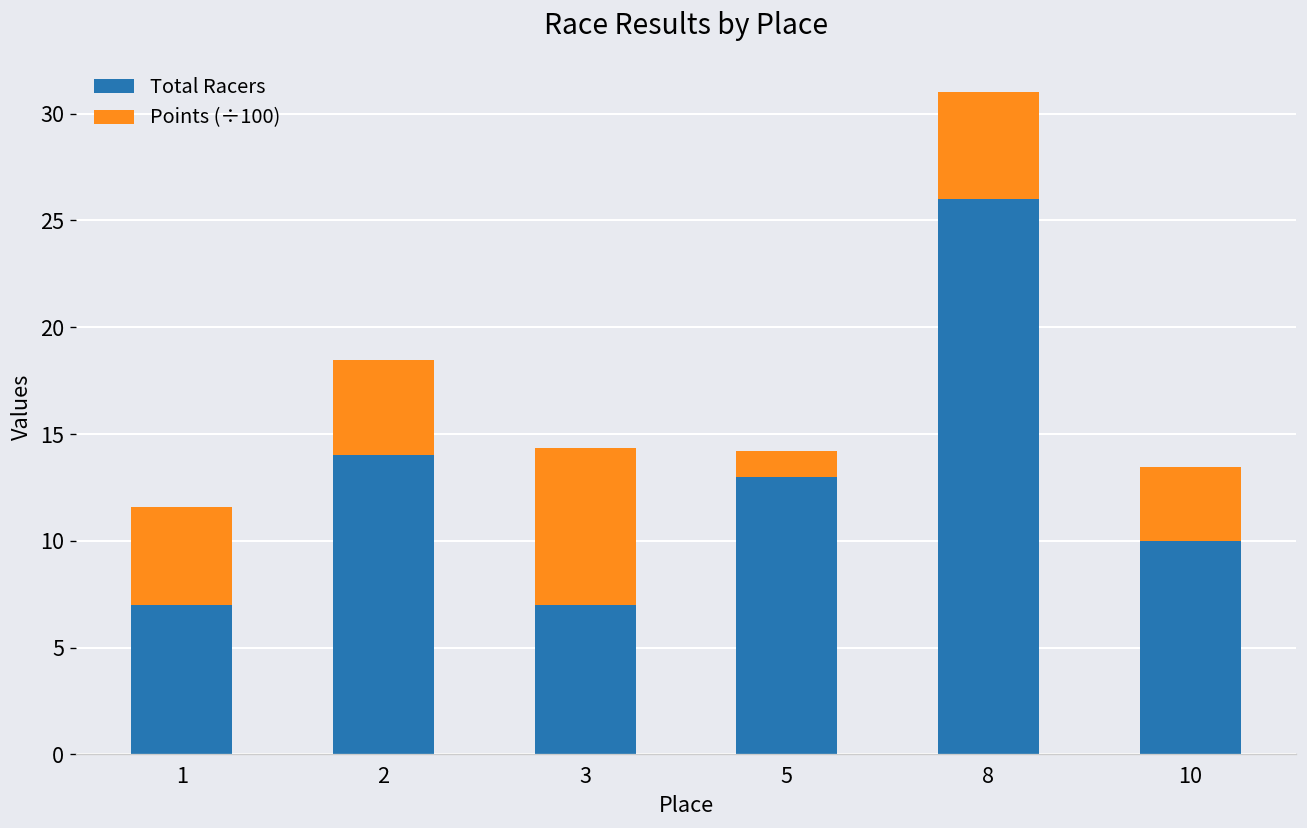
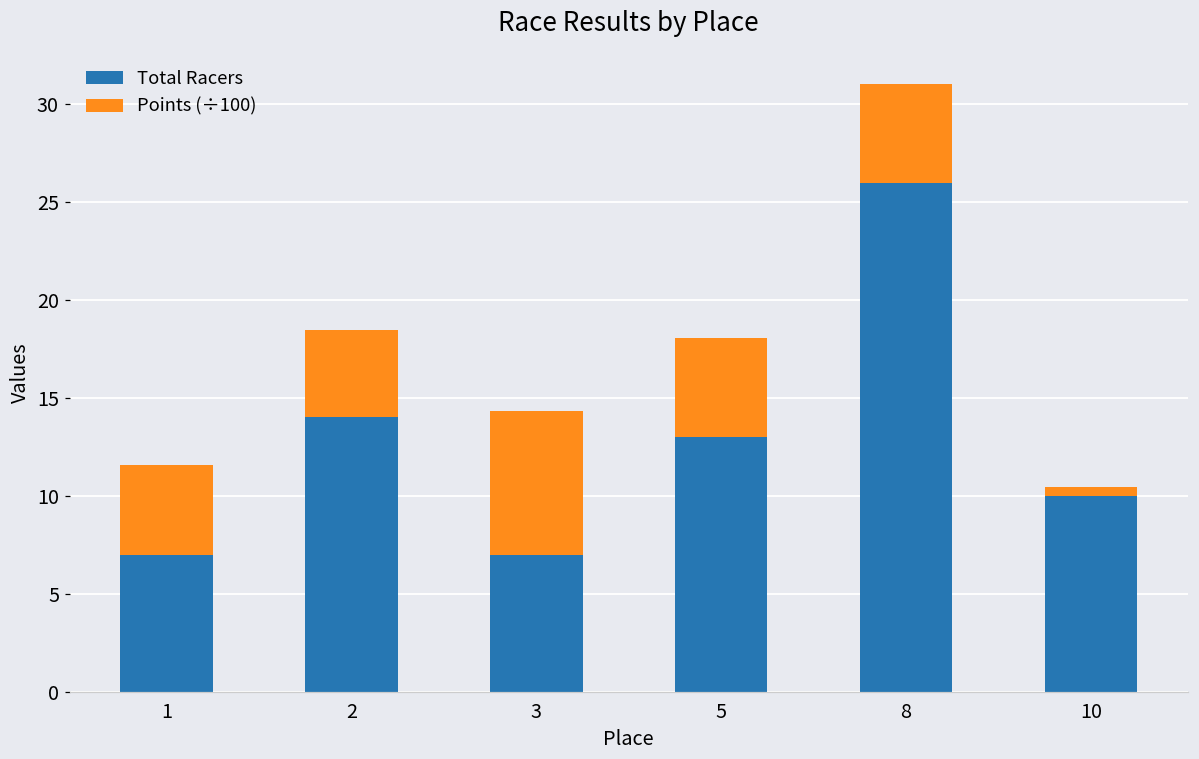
  {
    "Total Racers": {
      "1": 7.0,
      "2": 14.0,
      "3": 7.0,
      "5": 13.0,
      "8": 26.0,
      "10": 10.0
    },
    "Points (÷100)": {
      "1": 4.6,
      "2": 4.4,
      "3": 7.4,
-     "5": 1.2,
+     "5": 5.1,
      "8": 5.0,
-     "10": 3.5
+     "10": 0.5
    }
  }
